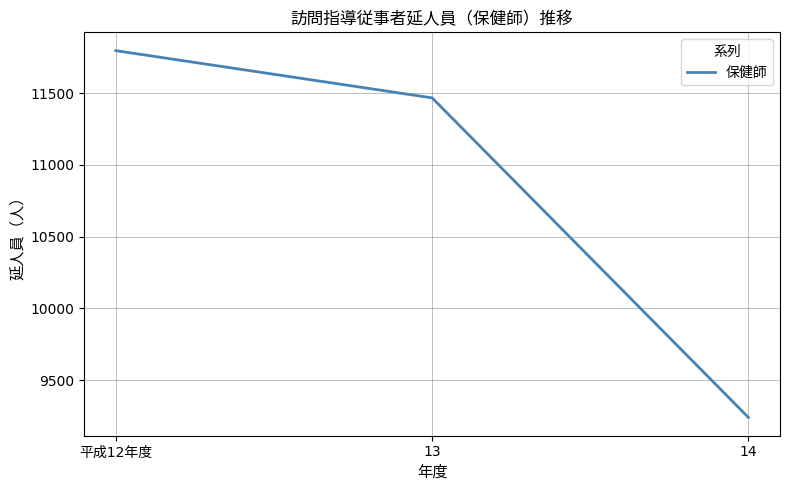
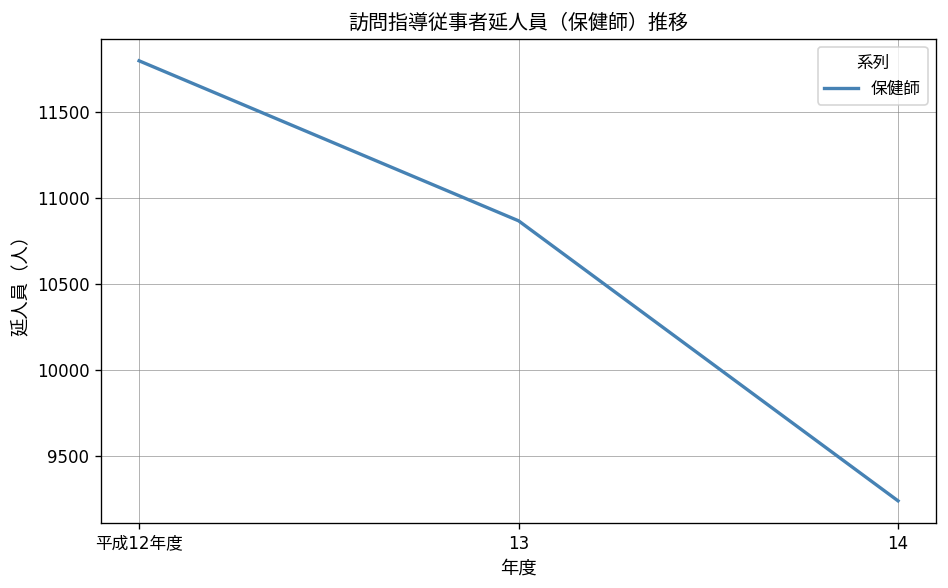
  {
    "平成12年度": 11800,
-   "13": 11470,
+   "13": 10870,
    "14": 9240
  }
